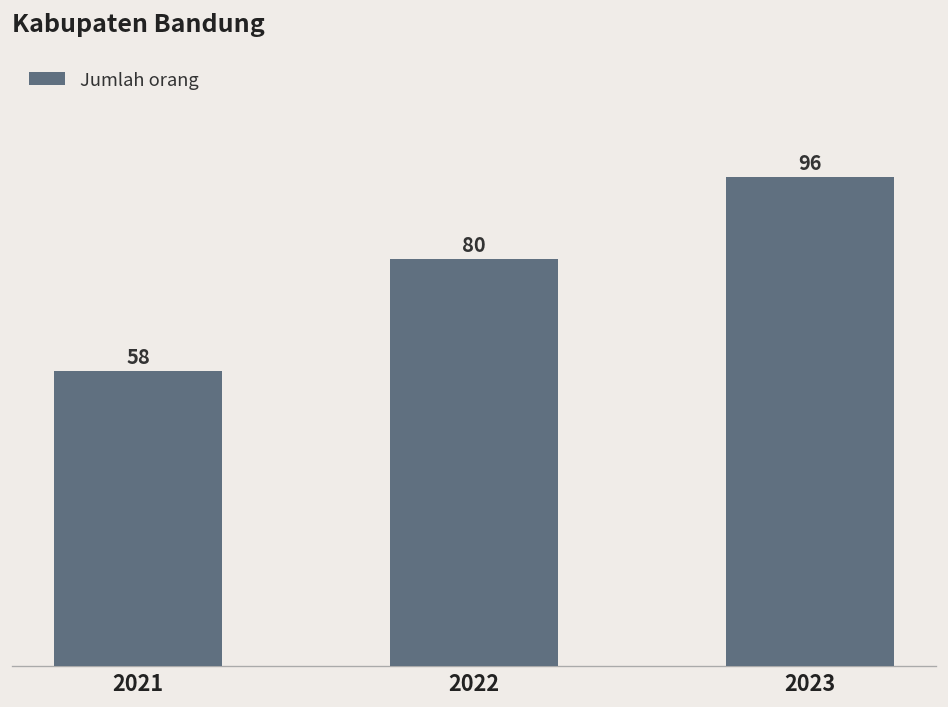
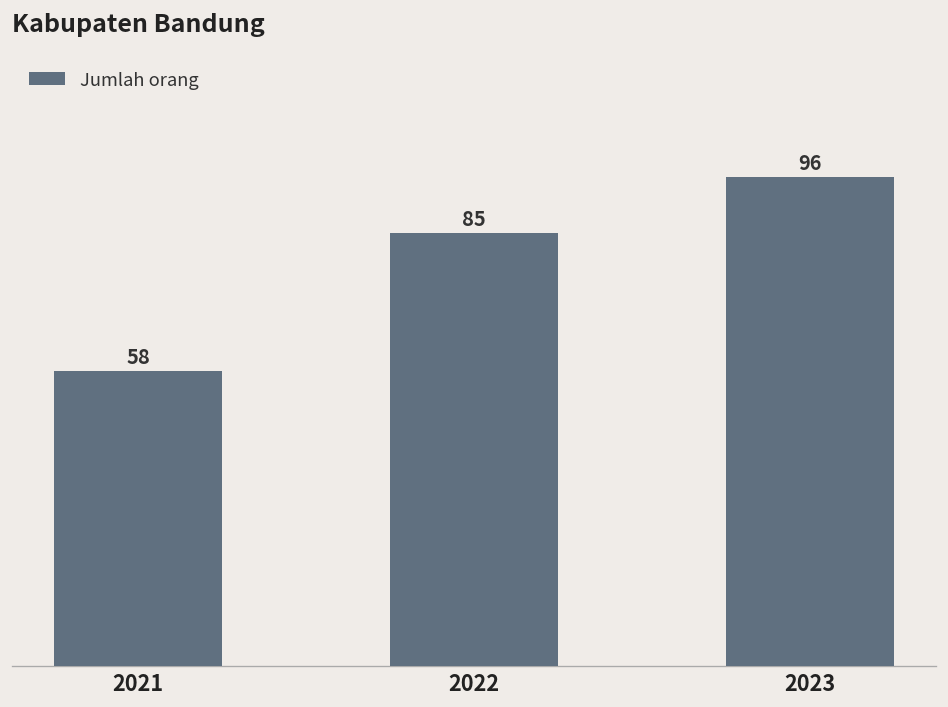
  {
    "2021": 58,
-   "2022": 80,
+   "2022": 85,
    "2023": 96
  }
